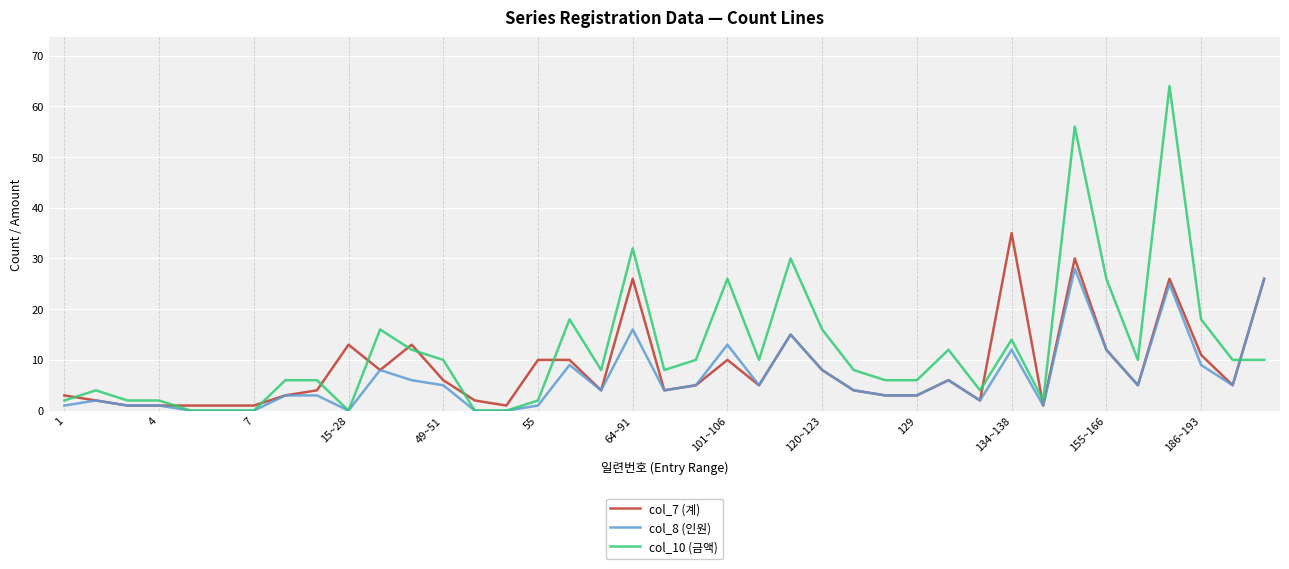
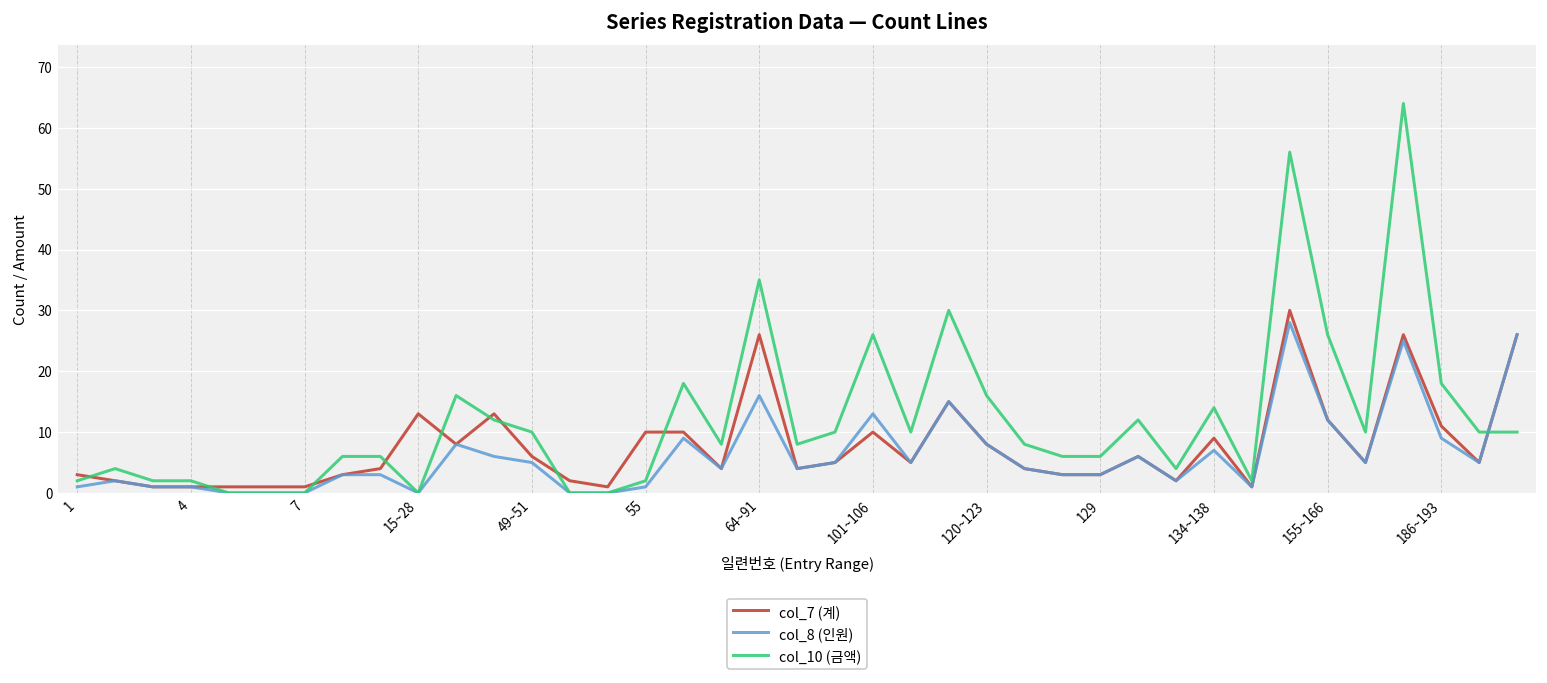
  {
    "col_7 (계)": {
      "1": 3,
      "7": 1,
      "15~28": 13,
      "49~51": 6,
      "55": 10,
      "64~91": 26,
      "101~106": 10,
-     "134~138": 35,
+     "134~138": 9,
      "186~193": 11
    },
    "col_8 (인원)": {
      "1": 1,
      "49~51": 5,
      "55": 1,
      "64~91": 16,
      "101~106": 13,
-     "134~138": 12,
+     "134~138": 7,
      "186~193": 9
    },
    "col_10 (금액)": {
      "1": 2,
      "4": 2,
      "49~51": 10,
      "55": 2,
-     "64~91": 32,
+     "64~91": 35,
      "101~106": 26,
      "120~123": 16,
      "129": 6,
      "134~138": 14,
      "155~166": 26,
      "186~193": 18
    }
  }
